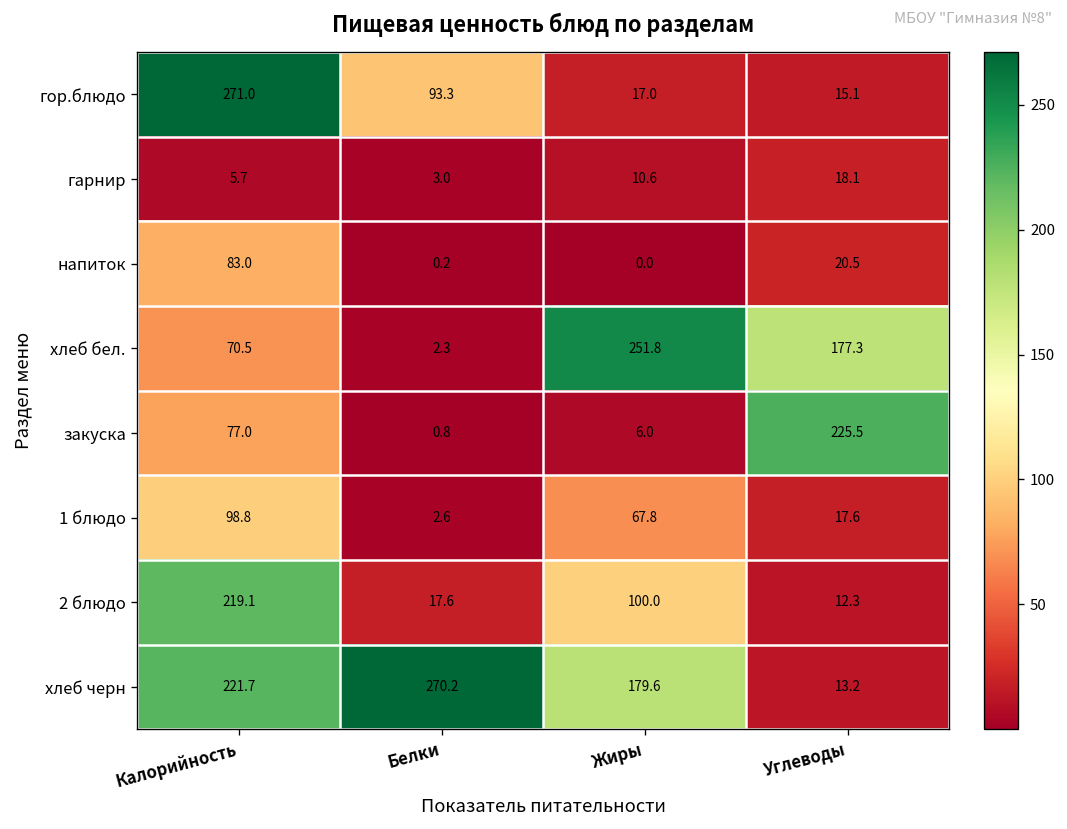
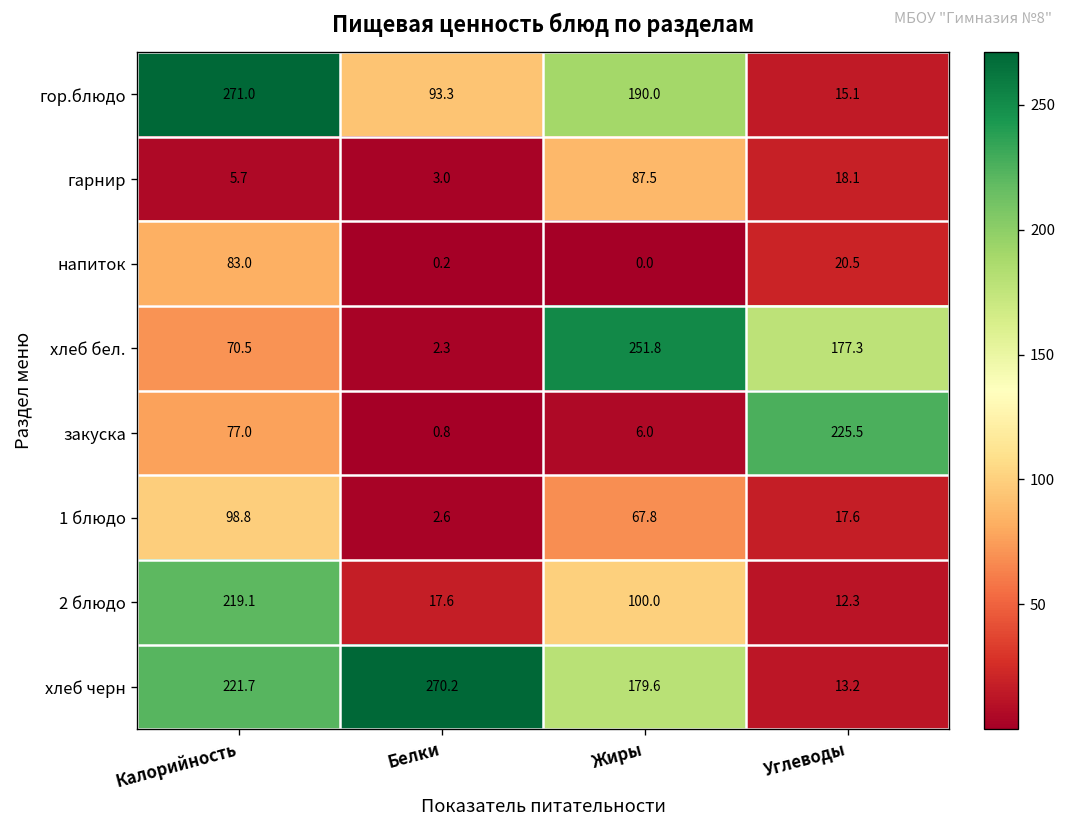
  {
    "гор.блюдо": {
      "Калорийность": 271.0,
      "Белки": 93.3,
-     "Жиры": 17.0,
+     "Жиры": 190.0,
      "Углеводы": 15.1
    },
    "гарнир": {
      "Калорийность": 5.7,
      "Белки": 3.0,
-     "Жиры": 10.6,
+     "Жиры": 87.5,
      "Углеводы": 18.1
    },
    "напиток": {
      "Калорийность": 83.0,
      "Белки": 0.2,
      "Жиры": 0.0,
      "Углеводы": 20.5
    },
    "хлеб бел.": {
      "Калорийность": 70.5,
      "Белки": 2.3,
      "Жиры": 251.8,
      "Углеводы": 177.3
    },
    "закуска": {
      "Калорийность": 77.0,
      "Белки": 0.8,
      "Жиры": 6.0,
      "Углеводы": 225.5
    },
    "1 блюдо": {
      "Калорийность": 98.8,
      "Белки": 2.6,
      "Жиры": 67.8,
      "Углеводы": 17.6
    },
    "2 блюдо": {
      "Калорийность": 219.1,
      "Белки": 17.6,
      "Жиры": 100.0,
      "Углеводы": 12.3
    },
    "хлеб черн": {
      "Калорийность": 221.7,
      "Белки": 270.2,
      "Жиры": 179.6,
      "Углеводы": 13.2
    }
  }
